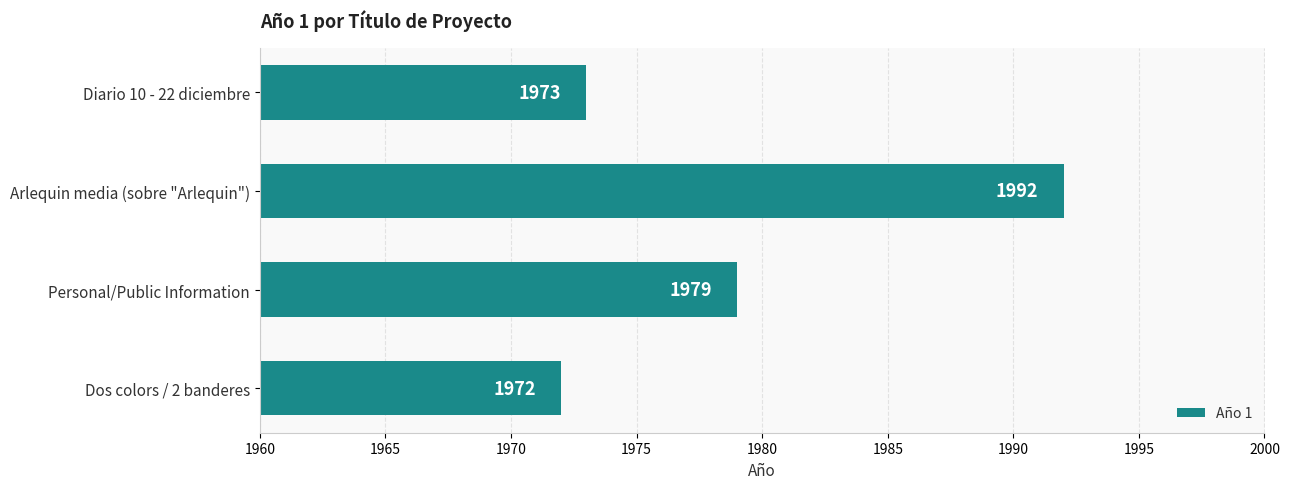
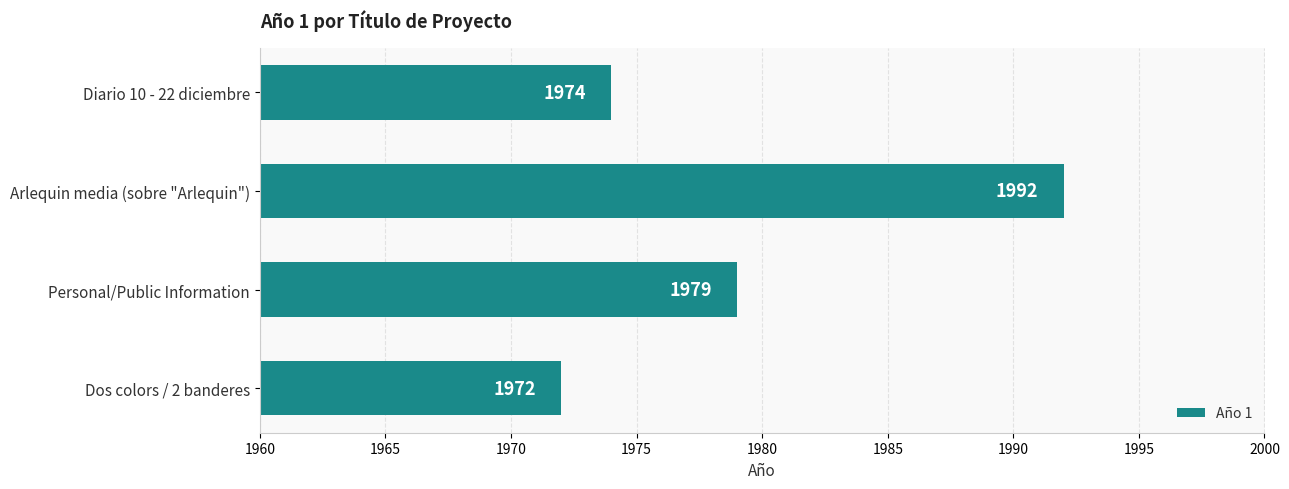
  {
-   "Diario 10 - 22 diciembre": 1973,
+   "Diario 10 - 22 diciembre": 1974,
    "Arlequin media (sobre \"Arlequin\")": 1992,
    "Personal/Public Information": 1979,
    "Dos colors / 2 banderes": 1972
  }
